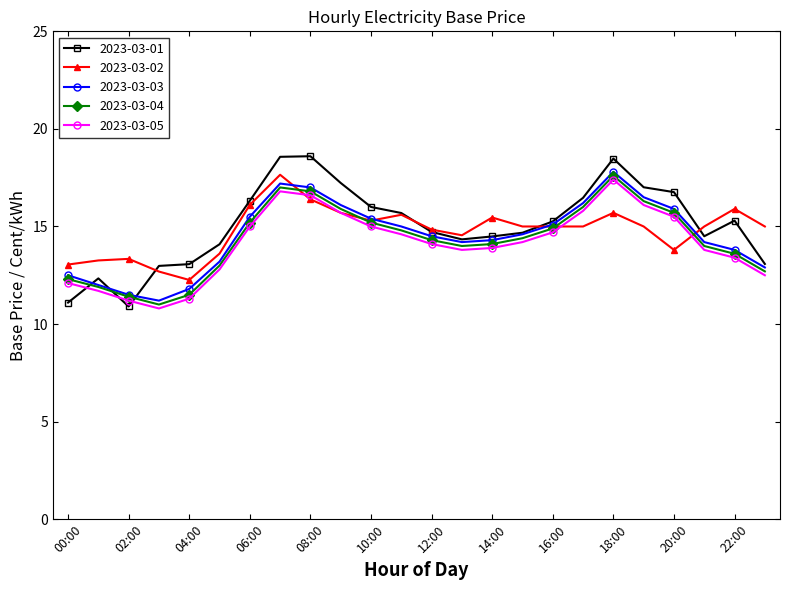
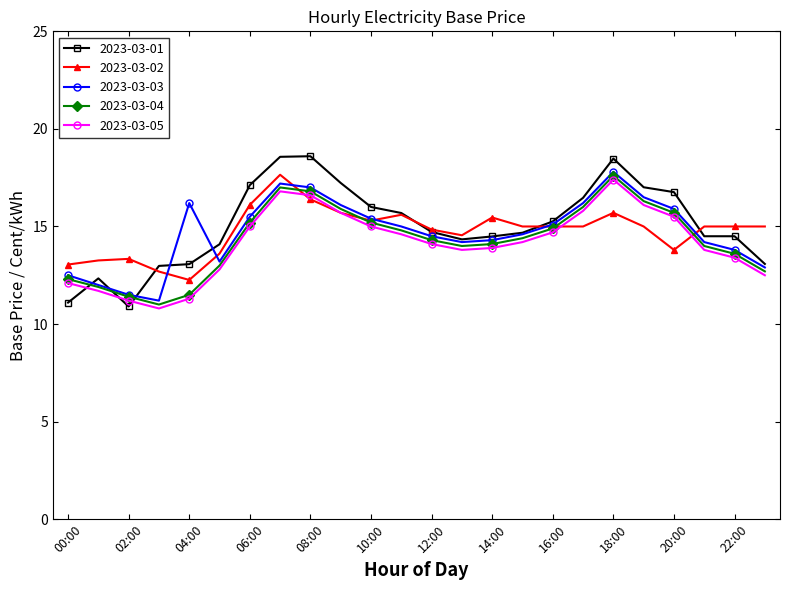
  {
    "2023-03-01": {
      "00:00": 11.1,
      "02:00": 10.9,
      "04:00": 13.1,
-     "06:00": 16.3,
+     "06:00": 17.1,
      "08:00": 18.6,
      "10:00": 16.0,
      "14:00": 14.5,
      "16:00": 15.3,
      "18:00": 18.5,
      "20:00": 16.8,
-     "22:00": 15.3
+     "22:00": 14.5
    },
    "2023-03-02": {
      "00:00": 13.1,
      "02:00": 13.3,
      "04:00": 12.3,
      "06:00": 16.1,
      "08:00": 16.4,
      "14:00": 15.5,
      "18:00": 15.7,
      "20:00": 13.8,
-     "22:00": 15.9
+     "22:00": 15.0
    },
    "2023-03-03": {
      "00:00": 12.5,
-     "04:00": 11.8,
+     "04:00": 16.2,
      "06:00": 15.5,
      "08:00": 17.0,
      "12:00": 14.5,
      "14:00": 14.3,
      "18:00": 17.8,
      "20:00": 15.9,
      "22:00": 13.8
    },
    "2023-03-04": {
      "00:00": 12.3,
      "04:00": 11.5,
      "06:00": 15.2,
      "08:00": 16.8,
      "12:00": 14.3,
      "14:00": 14.1,
      "18:00": 17.6,
      "20:00": 15.7,
      "22:00": 13.6
    },
    "2023-03-05": {
      "00:00": 12.1,
      "02:00": 11.2,
      "04:00": 11.3,
      "06:00": 15.0,
      "08:00": 16.6,
      "10:00": 15.0,
      "12:00": 14.1,
      "14:00": 13.9,
      "16:00": 14.7,
      "18:00": 17.4,
      "20:00": 15.5,
      "22:00": 13.4
    }
  }
